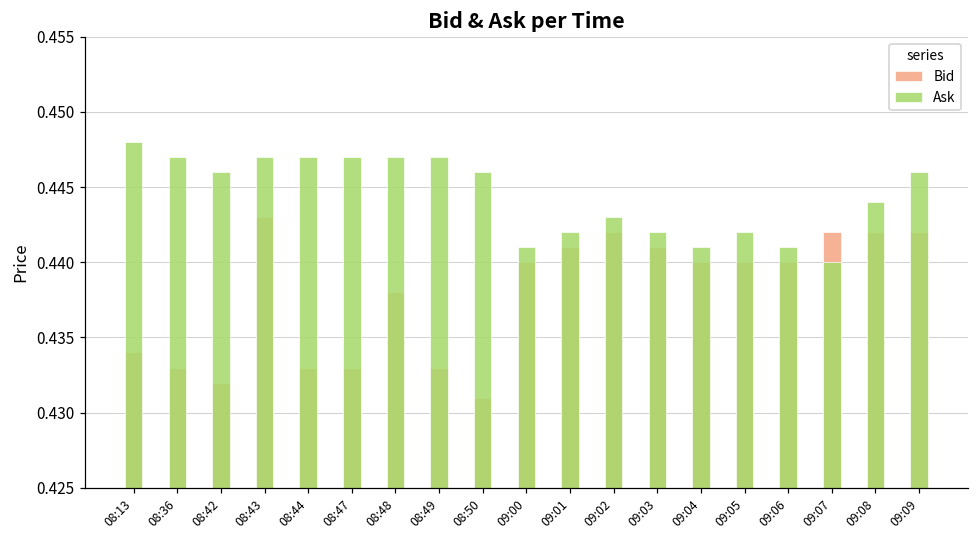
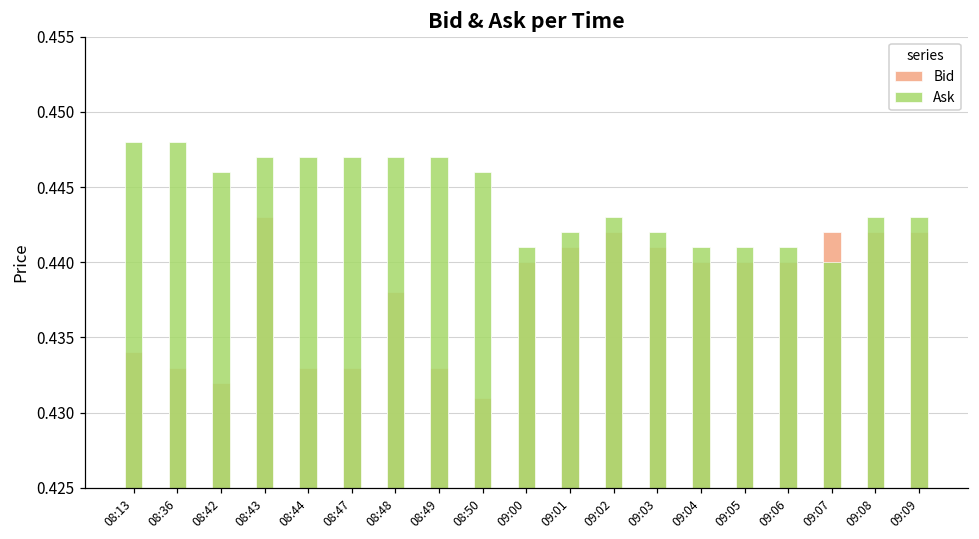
  {
    "Bid": {
      "09:07": 0.442
    },
    "Ask": {
      "08:13": 0.448,
-     "08:36": 0.447,
+     "08:36": 0.448,
      "08:42": 0.446,
      "08:43": 0.447,
      "08:44": 0.447,
      "08:47": 0.447,
      "08:48": 0.447,
      "08:49": 0.447,
      "08:50": 0.446,
      "09:00": 0.441,
      "09:01": 0.442,
      "09:02": 0.443,
      "09:03": 0.442,
      "09:04": 0.441,
-     "09:05": 0.442,
+     "09:05": 0.441,
      "09:06": 0.441,
-     "09:08": 0.444,
-     "09:09": 0.446
+     "09:08": 0.443,
+     "09:09": 0.443
    }
  }
